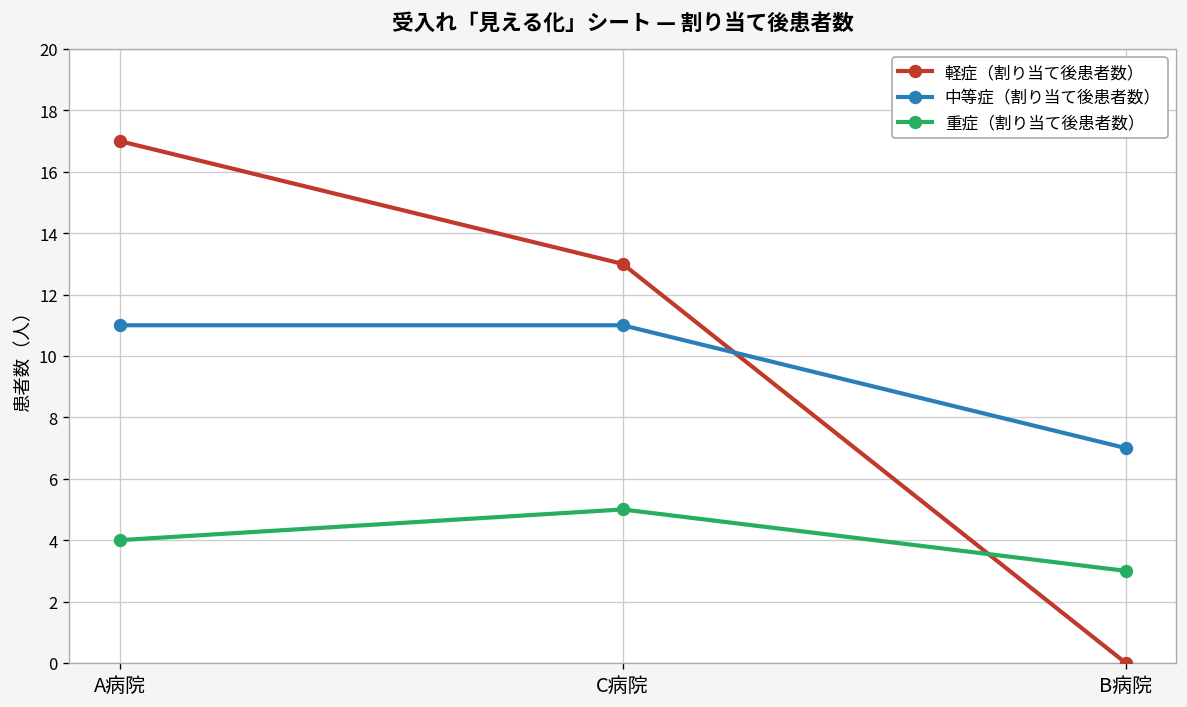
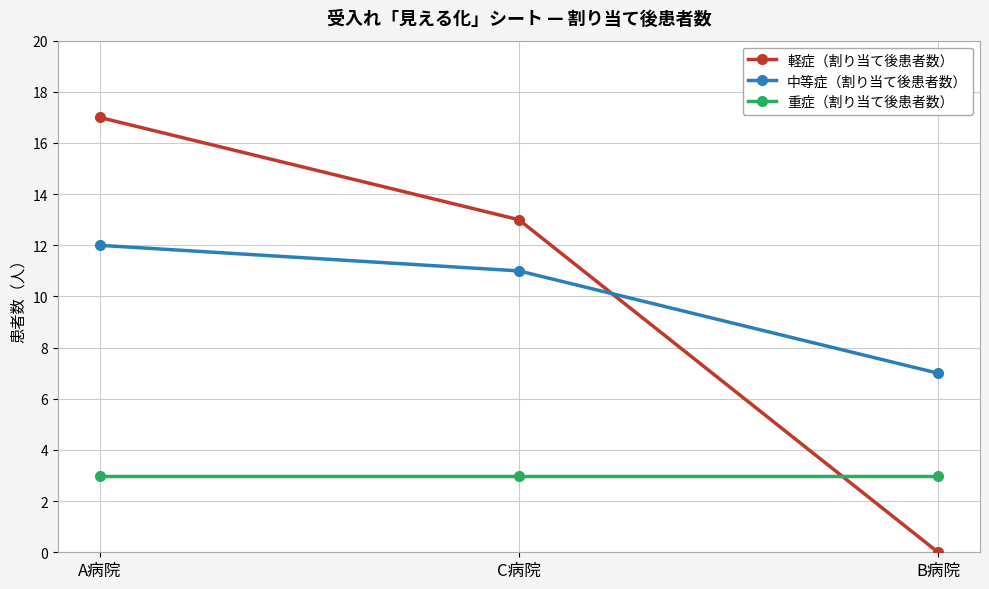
  {
    "軽症（割り当て後患者数）": {
      "A病院": 17,
      "C病院": 13,
      "B病院": 0
    },
    "中等症（割り当て後患者数）": {
-     "A病院": 11,
+     "A病院": 12,
      "C病院": 11,
      "B病院": 7
    },
    "重症（割り当て後患者数）": {
-     "A病院": 4,
-     "C病院": 5,
+     "A病院": 3,
+     "C病院": 3,
      "B病院": 3
    }
  }
